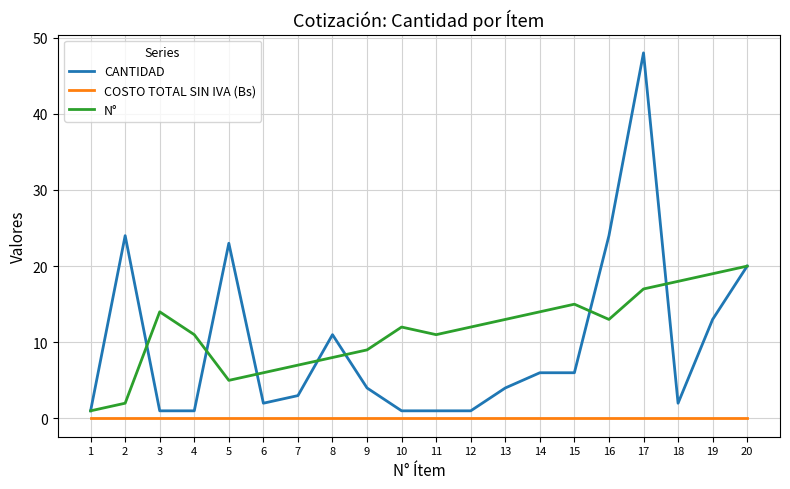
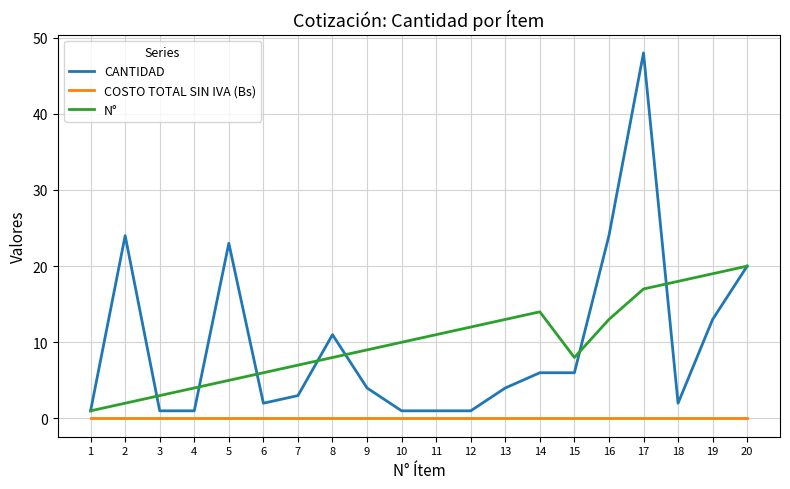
  {
    "CANTIDAD": {
      "2": 24,
      "3": 1,
      "4": 1,
      "5": 23,
      "6": 2,
      "7": 3,
      "8": 11,
      "9": 4,
      "10": 1,
      "11": 1,
      "12": 1,
      "13": 4,
      "14": 6,
      "15": 6,
      "16": 24,
      "17": 48,
      "18": 2,
      "19": 13
    },
    "COSTO TOTAL SIN IVA (Bs)": {
      "1": 0,
      "2": 0,
      "3": 0,
      "4": 0,
      "5": 0,
      "6": 0,
      "7": 0,
      "8": 0,
      "9": 0,
      "10": 0,
      "11": 0,
      "12": 0,
      "13": 0,
      "14": 0,
      "15": 0,
      "16": 0,
      "17": 0,
      "18": 0,
      "19": 0,
      "20": 0
    },
    "N°": {
      "2": 2,
-     "3": 14,
-     "4": 11,
+     "3": 3,
+     "4": 4,
      "5": 5,
      "6": 6,
      "7": 7,
      "8": 8,
      "9": 9,
-     "10": 12,
+     "10": 10,
      "11": 11,
      "12": 12,
      "13": 13,
      "14": 14,
-     "15": 15,
+     "15": 8,
      "16": 13,
      "17": 17,
      "18": 18,
      "19": 19
    }
  }
